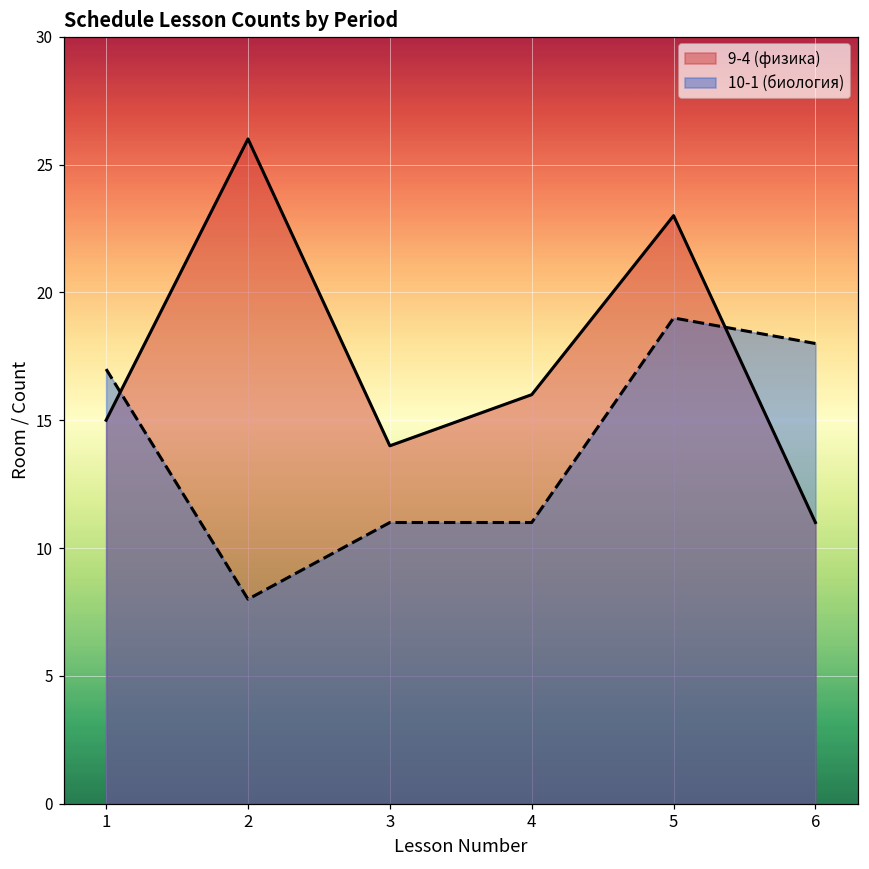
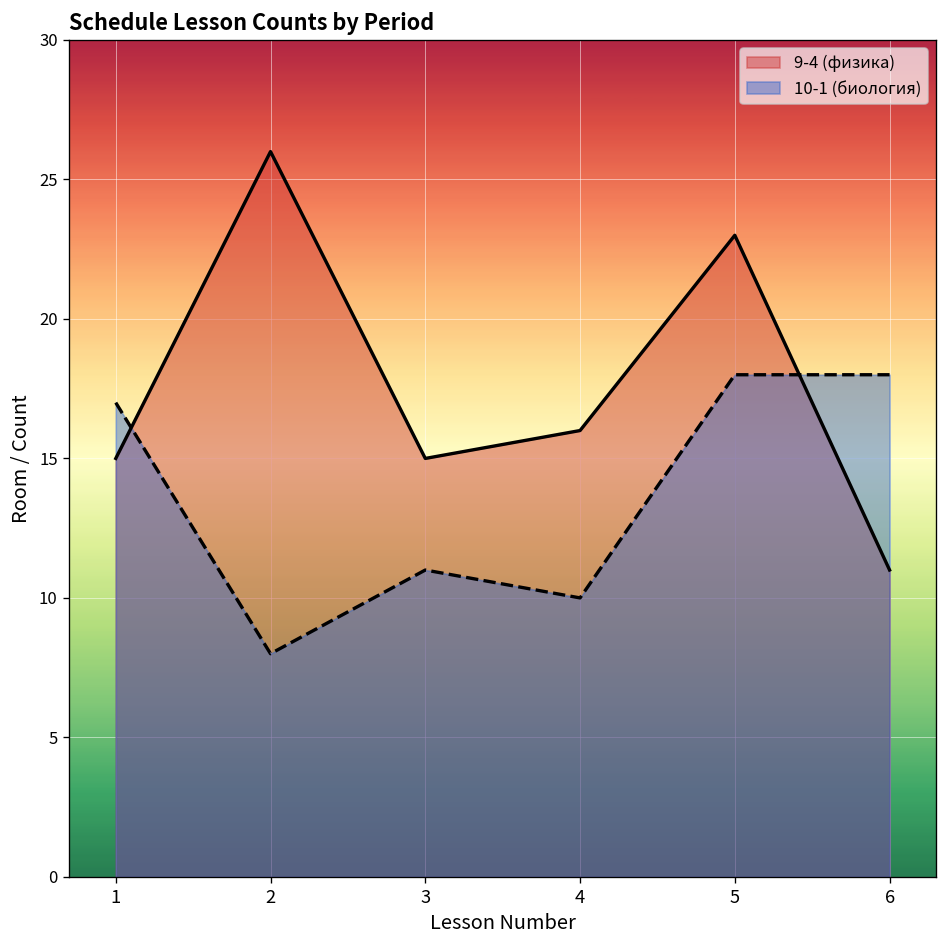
  {
    "9-4 (физика)": {
      "1": 15,
      "2": 26,
-     "3": 14,
+     "3": 15,
      "4": 16,
      "5": 23,
      "6": 11
    },
    "10-1 (биология)": {
      "1": 17,
      "2": 8,
      "3": 11,
-     "4": 11,
-     "5": 19,
+     "4": 10,
+     "5": 18,
      "6": 18
    }
  }
